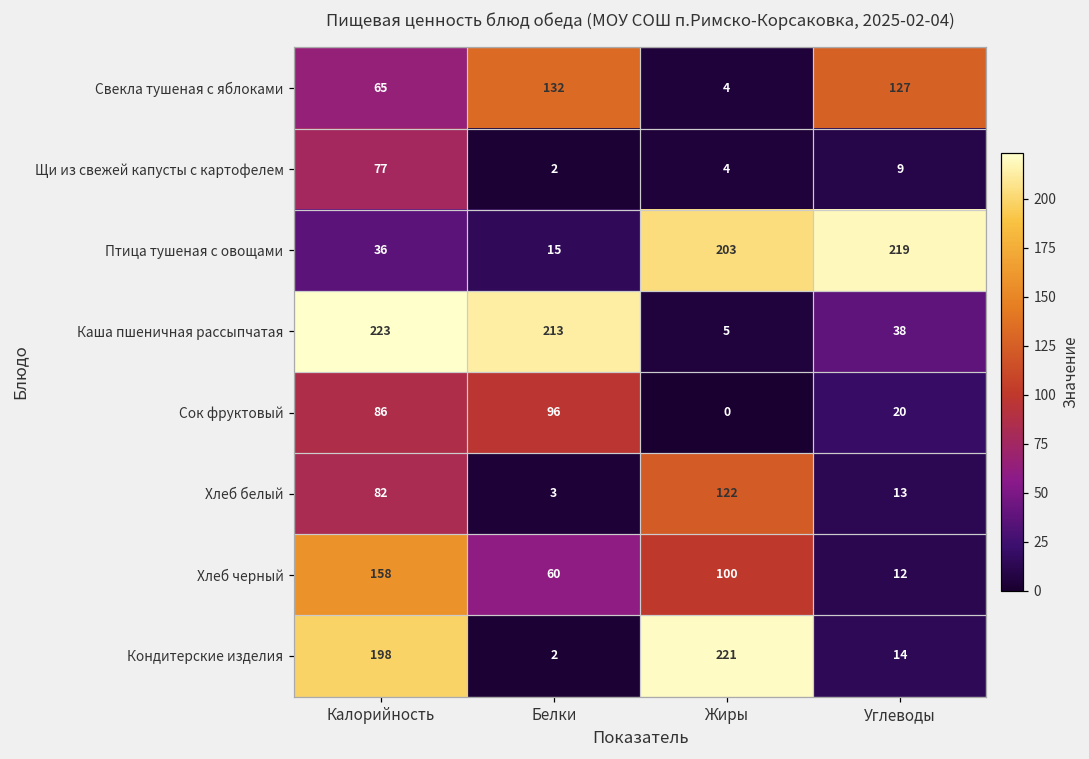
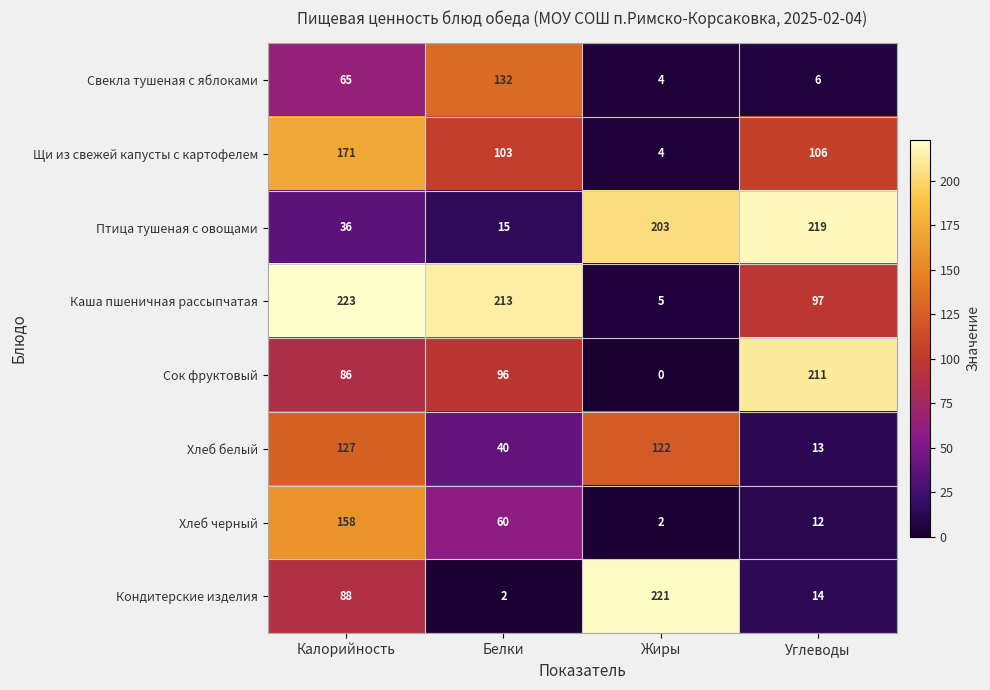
  {
    "Свекла тушеная с яблоками": {
      "Калорийность": 65,
      "Белки": 132,
      "Жиры": 4,
-     "Углеводы": 127
+     "Углеводы": 6
    },
    "Щи из свежей капусты с картофелем": {
-     "Калорийность": 77,
-     "Белки": 2,
+     "Калорийность": 171,
+     "Белки": 103,
      "Жиры": 4,
-     "Углеводы": 9
+     "Углеводы": 106
    },
    "Птица тушеная с овощами": {
      "Калорийность": 36,
      "Белки": 15,
      "Жиры": 203,
      "Углеводы": 219
    },
    "Каша пшеничная рассыпчатая": {
      "Калорийность": 223,
      "Белки": 213,
      "Жиры": 5,
-     "Углеводы": 38
+     "Углеводы": 97
    },
    "Сок фруктовый": {
      "Калорийность": 86,
      "Белки": 96,
      "Жиры": 0,
-     "Углеводы": 20
+     "Углеводы": 211
    },
    "Хлеб белый": {
-     "Калорийность": 82,
-     "Белки": 3,
+     "Калорийность": 127,
+     "Белки": 40,
      "Жиры": 122,
      "Углеводы": 13
    },
    "Хлеб черный": {
      "Калорийность": 158,
      "Белки": 60,
-     "Жиры": 100,
+     "Жиры": 2,
      "Углеводы": 12
    },
    "Кондитерские изделия": {
-     "Калорийность": 198,
+     "Калорийность": 88,
      "Белки": 2,
      "Жиры": 221,
      "Углеводы": 14
    }
  }
